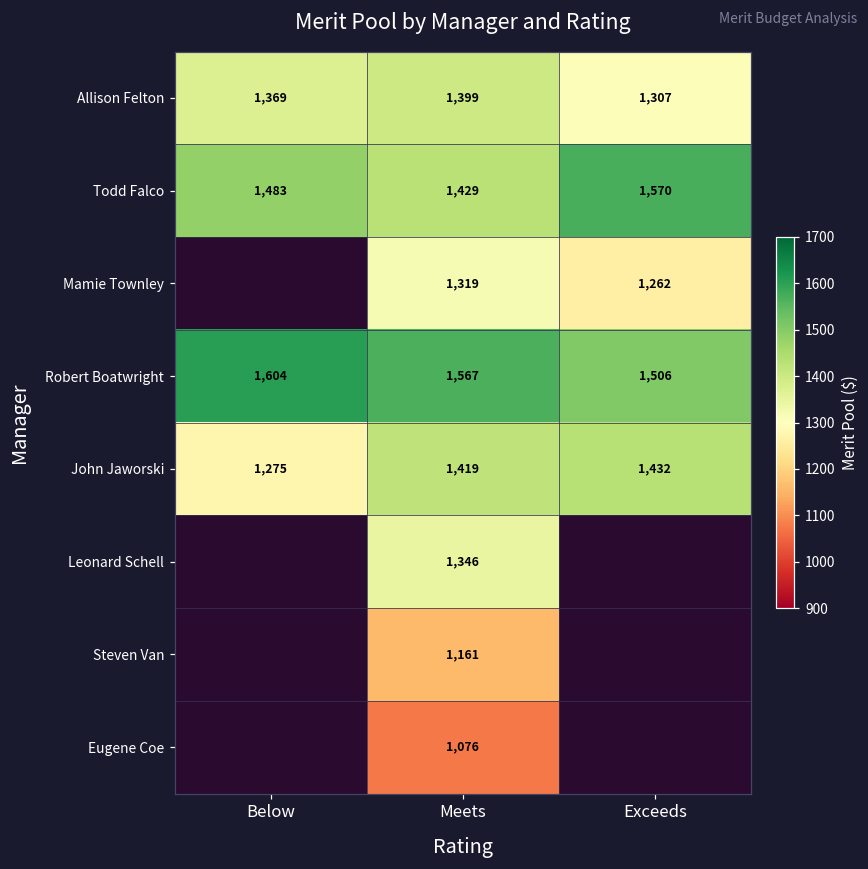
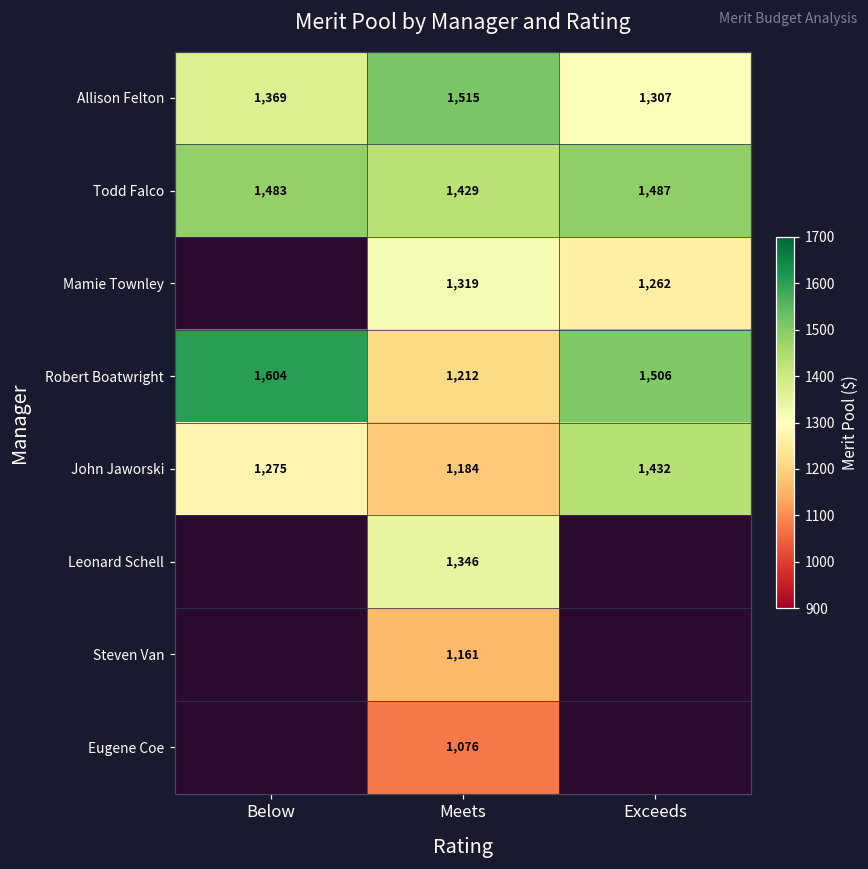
  {
    "Allison Felton": {
      "Below": "1,369",
-     "Meets": "1,399",
+     "Meets": "1,515",
      "Exceeds": "1,307"
    },
    "Todd Falco": {
      "Below": "1,483",
      "Meets": "1,429",
-     "Exceeds": "1,570"
+     "Exceeds": "1,487"
    },
    "Mamie Townley": {
      "Meets": "1,319",
      "Exceeds": "1,262"
    },
    "Robert Boatwright": {
      "Below": "1,604",
-     "Meets": "1,567",
+     "Meets": "1,212",
      "Exceeds": "1,506"
    },
    "John Jaworski": {
      "Below": "1,275",
-     "Meets": "1,419",
+     "Meets": "1,184",
      "Exceeds": "1,432"
    },
    "Leonard Schell": {
      "Meets": "1,346"
    },
    "Steven Van": {
      "Meets": "1,161"
    },
    "Eugene Coe": {
      "Meets": "1,076"
    }
  }
